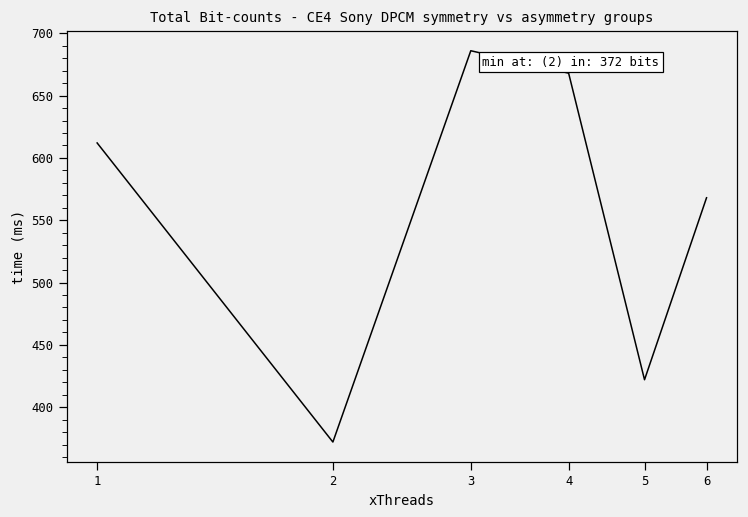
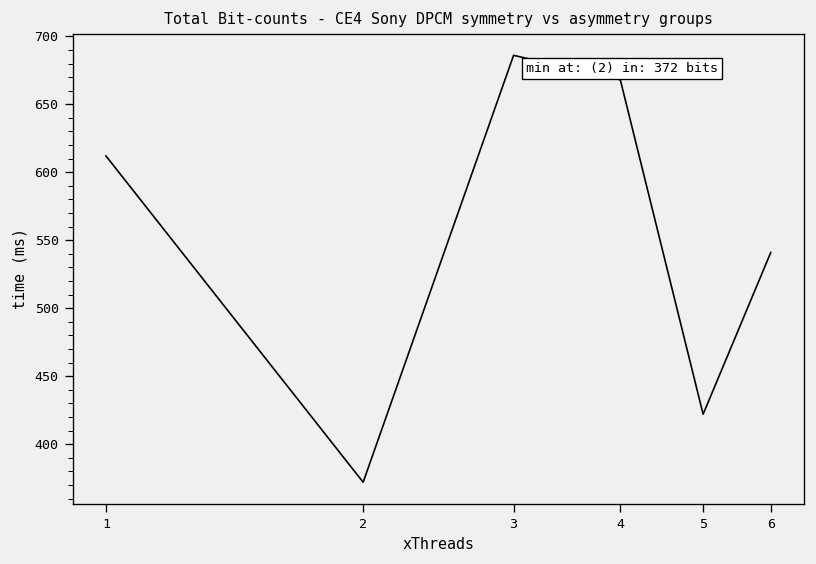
  {
    "1": 612,
    "2": 372,
    "3": 686,
    "5": 422,
-   "6": 568
+   "6": 541
  }
